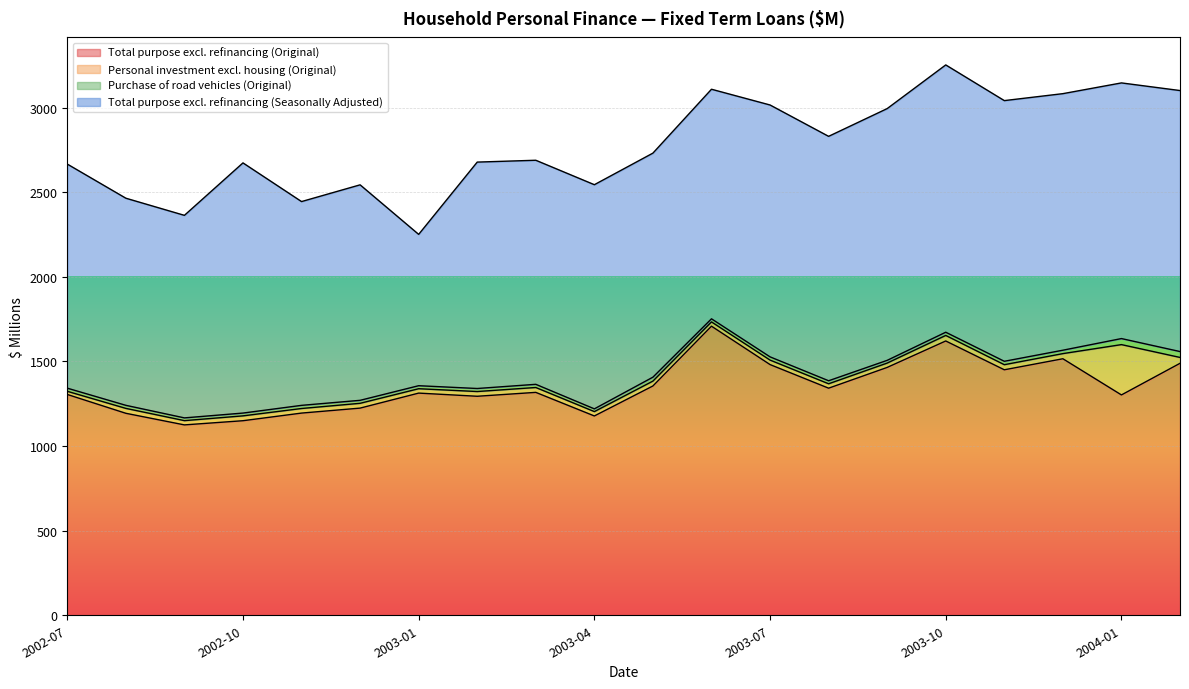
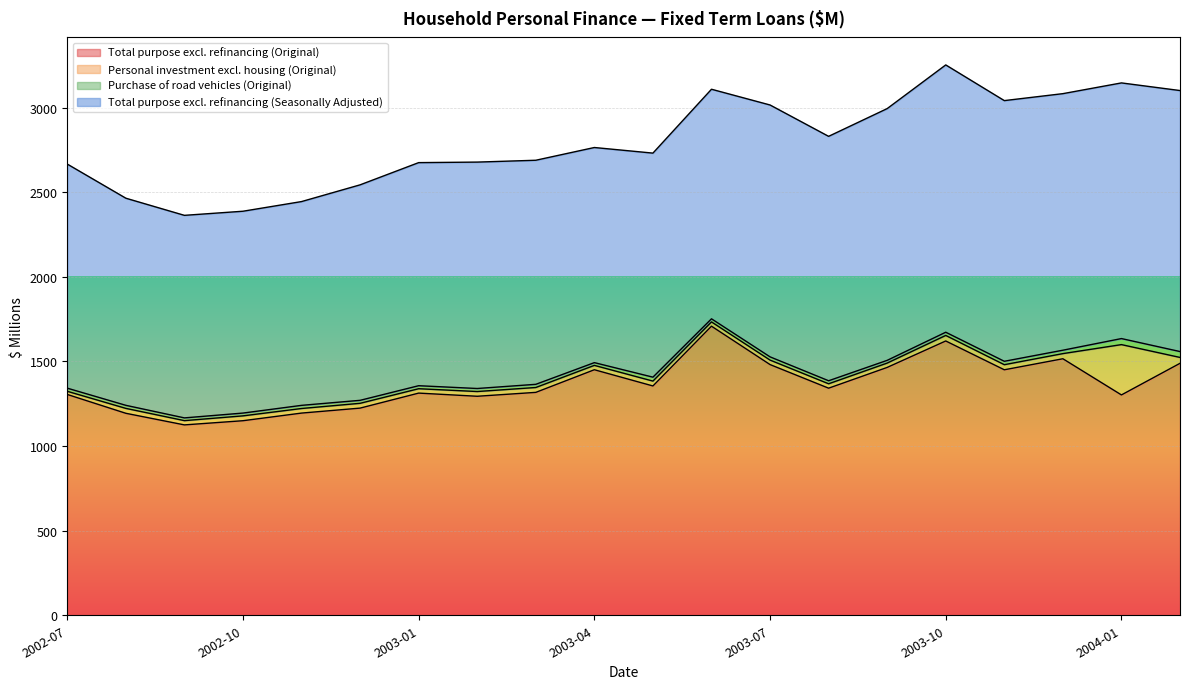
  {
    "Total purpose excl. refinancing (Original)": {
      "2002-07": 1310,
      "2002-10": 1150,
      "2003-01": 1310,
-     "2003-04": 1180,
+     "2003-04": 1450,
      "2003-07": 1480,
      "2003-10": 1620,
      "2004-01": 1300
    },
    "Personal investment excl. housing (Original)": {
      "2002-07": 20,
      "2002-10": 30,
      "2003-01": 30,
      "2003-04": 30,
      "2003-07": 30,
      "2003-10": 30,
      "2004-01": 300
    },
    "Purchase of road vehicles (Original)": {
      "2002-07": 20,
      "2002-10": 20,
      "2003-01": 20,
      "2003-04": 20,
      "2003-07": 20,
      "2003-10": 20,
      "2004-01": 40
    },
    "Total purpose excl. refinancing (Seasonally Adjusted)": {
      "2002-07": 1320,
-     "2002-10": 1480,
-     "2003-01": 890,
-     "2003-04": 1320,
+     "2002-10": 1190,
+     "2003-01": 1320,
+     "2003-04": 1270,
      "2003-07": 1490,
      "2003-10": 1580,
      "2004-01": 1510
    }
  }
